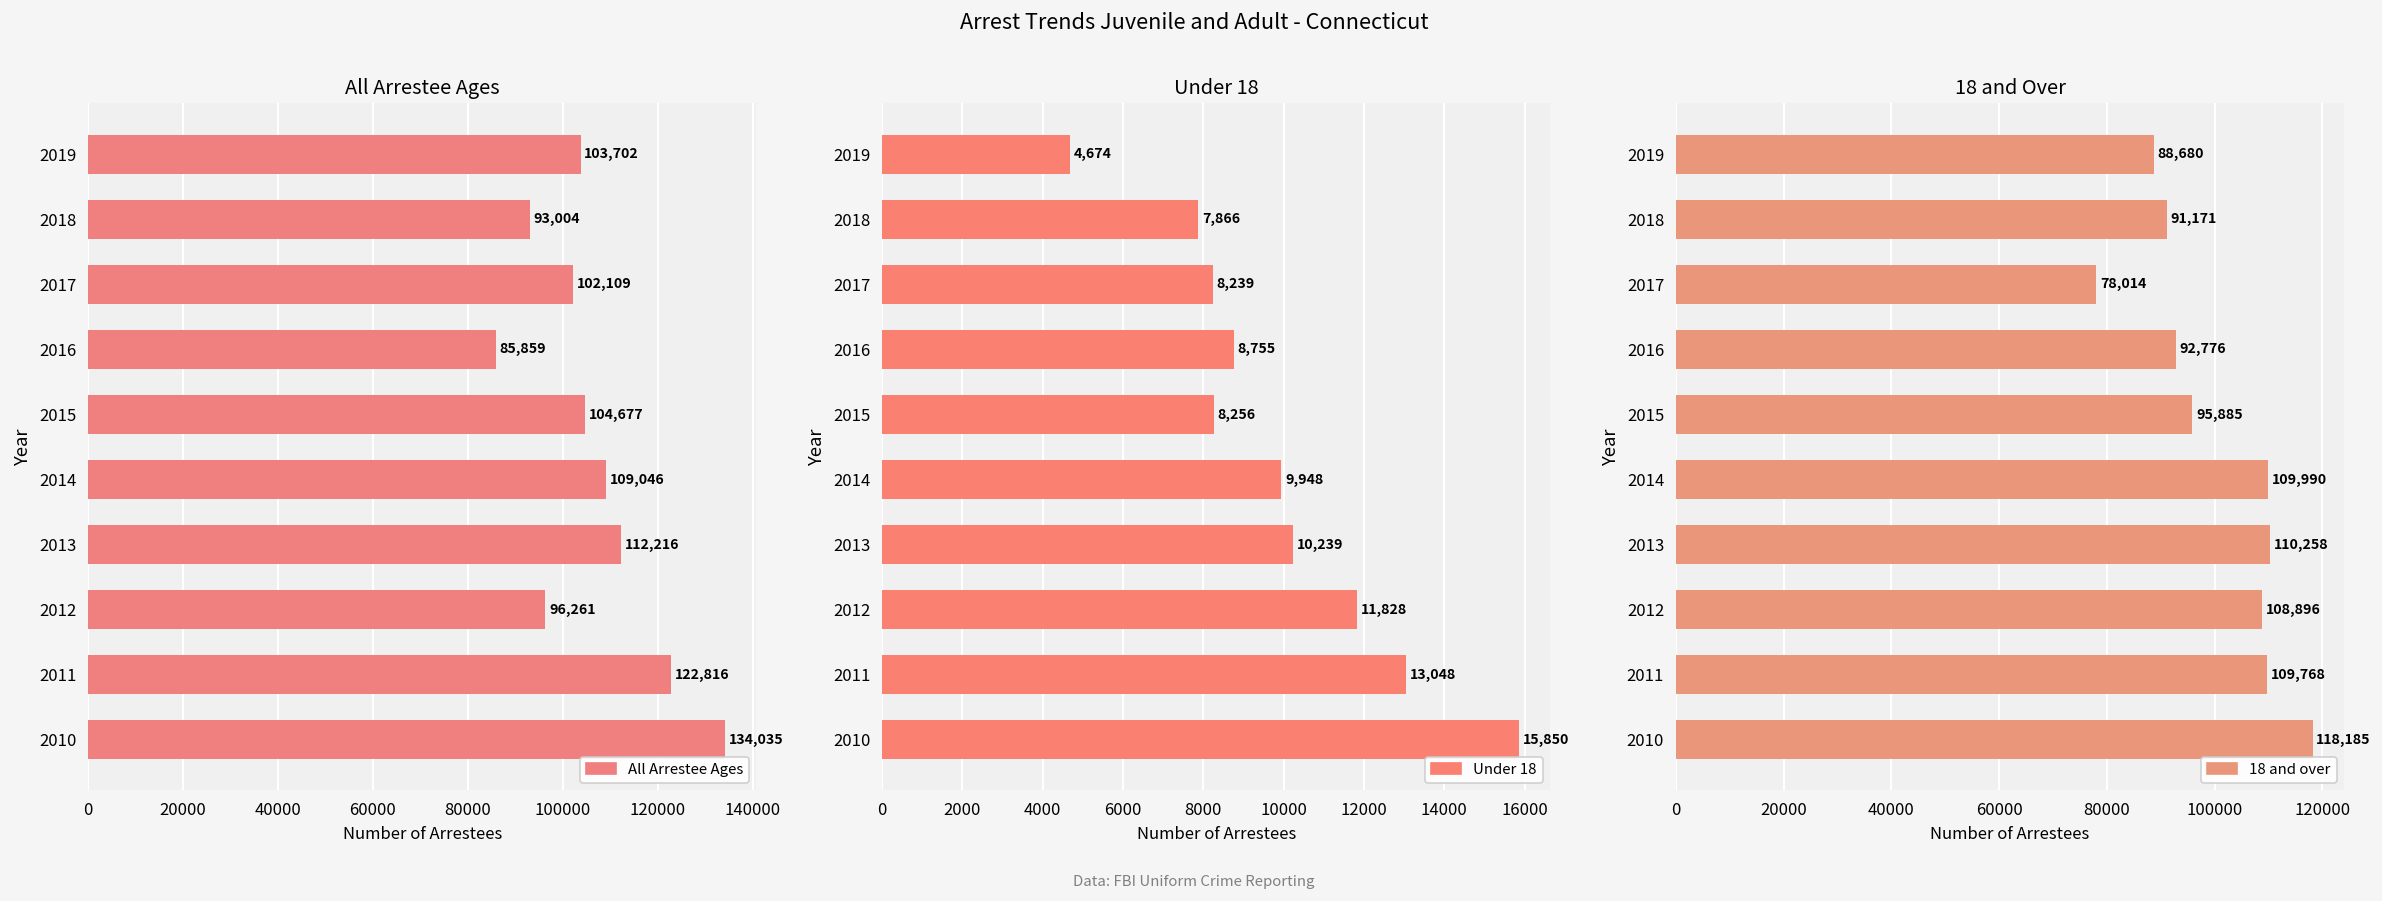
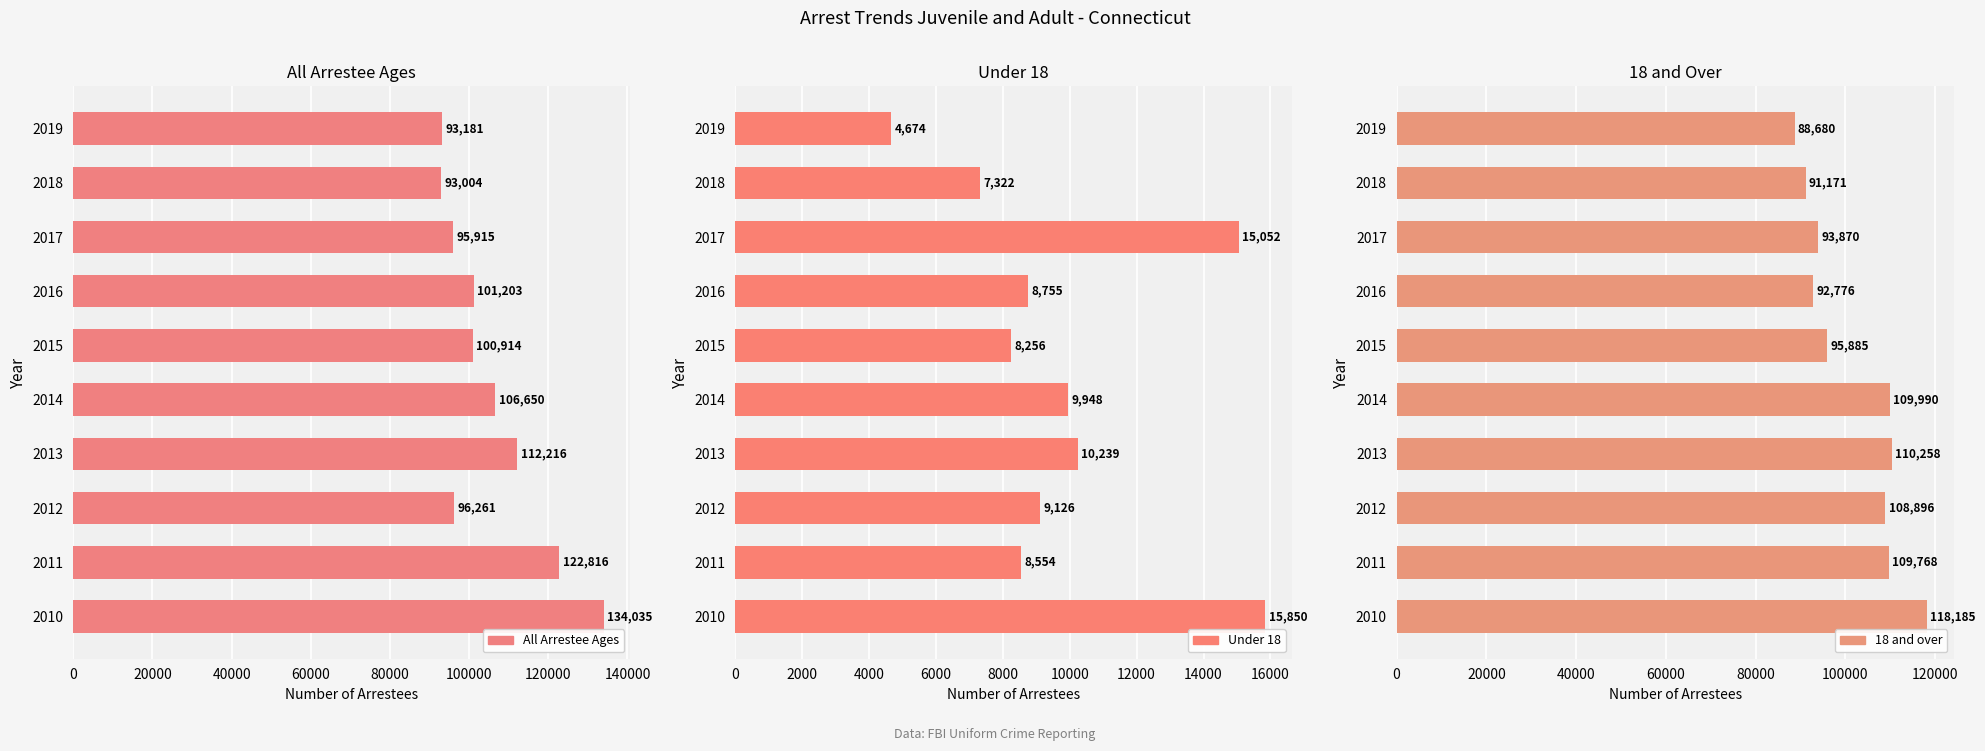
  {
    "All Arrestee Ages": {
-     "2019": "103,702",
+     "2019": "93,181",
      "2018": "93,004",
-     "2017": "102,109",
-     "2016": "85,859",
-     "2015": "104,677",
-     "2014": "109,046",
+     "2017": "95,915",
+     "2016": "101,203",
+     "2015": "100,914",
+     "2014": "106,650",
      "2013": "112,216",
      "2012": "96,261",
      "2011": "122,816",
      "2010": "134,035"
    },
    "Under 18": {
      "2019": "4,674",
-     "2018": "7,866",
-     "2017": "8,239",
+     "2018": "7,322",
+     "2017": "15,052",
      "2016": "8,755",
      "2015": "8,256",
      "2014": "9,948",
      "2013": "10,239",
-     "2012": "11,828",
-     "2011": "13,048",
+     "2012": "9,126",
+     "2011": "8,554",
      "2010": "15,850"
    },
    "18 and Over": {
      "2019": "88,680",
      "2018": "91,171",
-     "2017": "78,014",
+     "2017": "93,870",
      "2016": "92,776",
      "2015": "95,885",
      "2014": "109,990",
      "2013": "110,258",
      "2012": "108,896",
      "2011": "109,768",
      "2010": "118,185"
    }
  }
